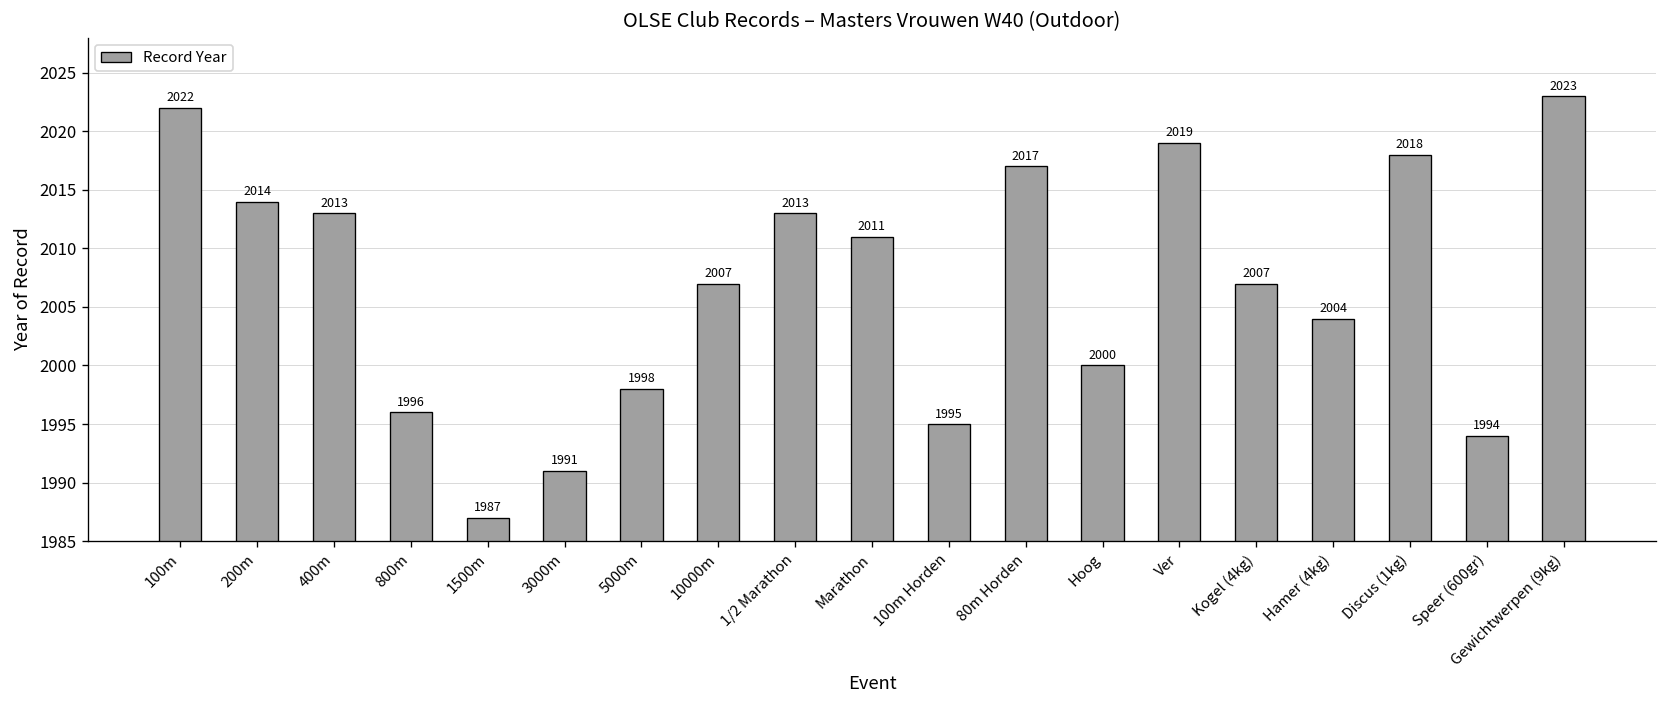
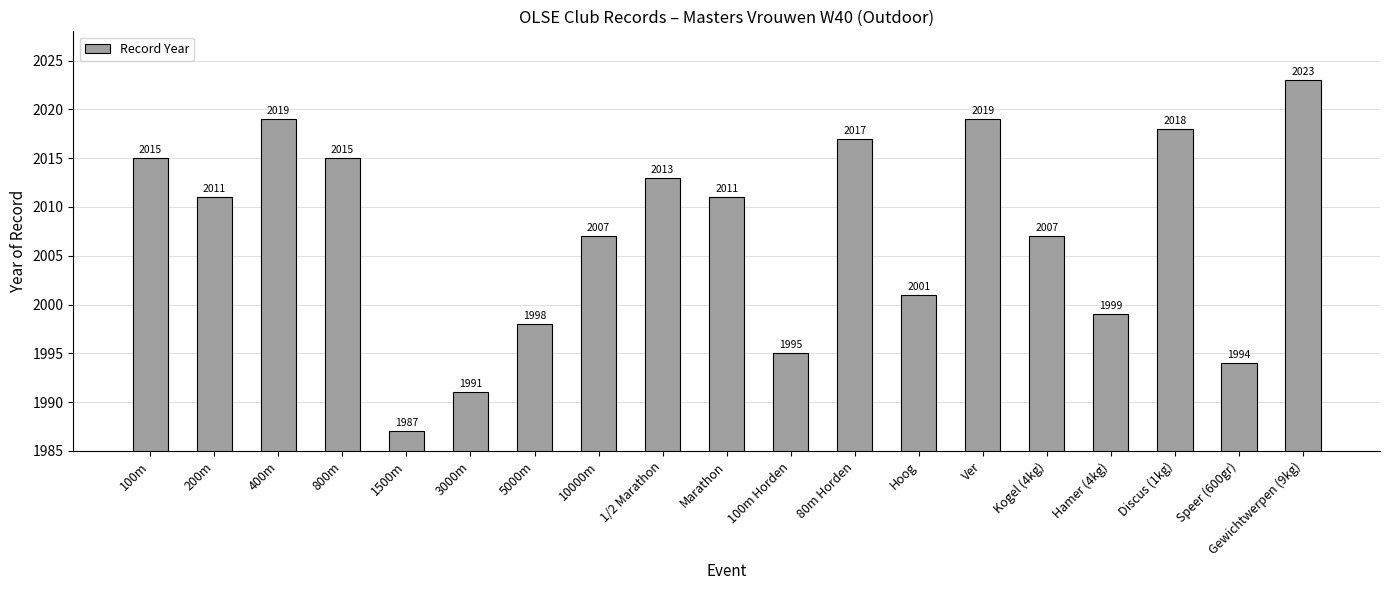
  {
-   "100m": 2022,
-   "200m": 2014,
-   "400m": 2013,
-   "800m": 1996,
+   "100m": 2015,
+   "200m": 2011,
+   "400m": 2019,
+   "800m": 2015,
    "1500m": 1987,
    "3000m": 1991,
    "5000m": 1998,
    "10000m": 2007,
    "1/2 Marathon": 2013,
    "Marathon": 2011,
    "100m Horden": 1995,
    "80m Horden": 2017,
-   "Hoog": 2000,
+   "Hoog": 2001,
    "Ver": 2019,
    "Kogel (4kg)": 2007,
-   "Hamer (4kg)": 2004,
+   "Hamer (4kg)": 1999,
    "Discus (1kg)": 2018,
    "Speer (600gr)": 1994,
    "Gewichtwerpen (9kg)": 2023
  }
